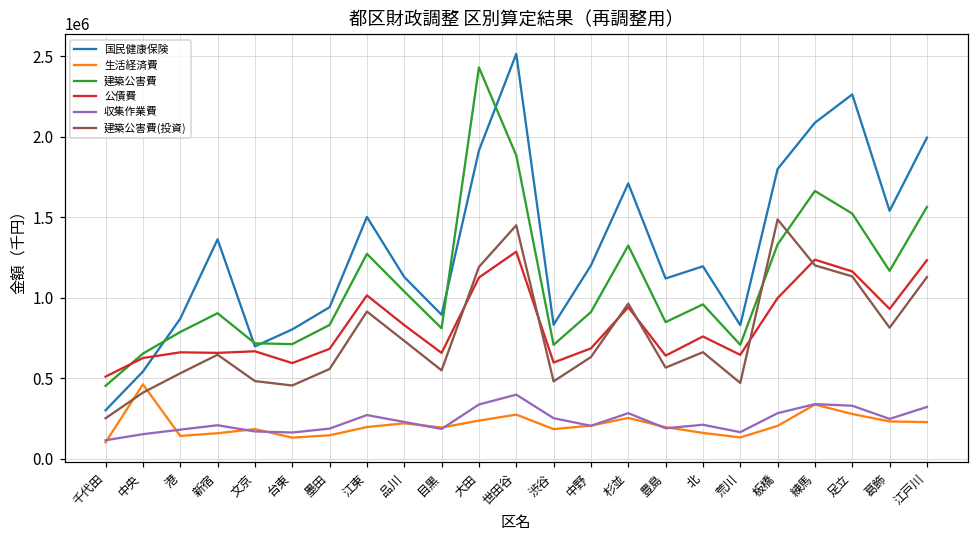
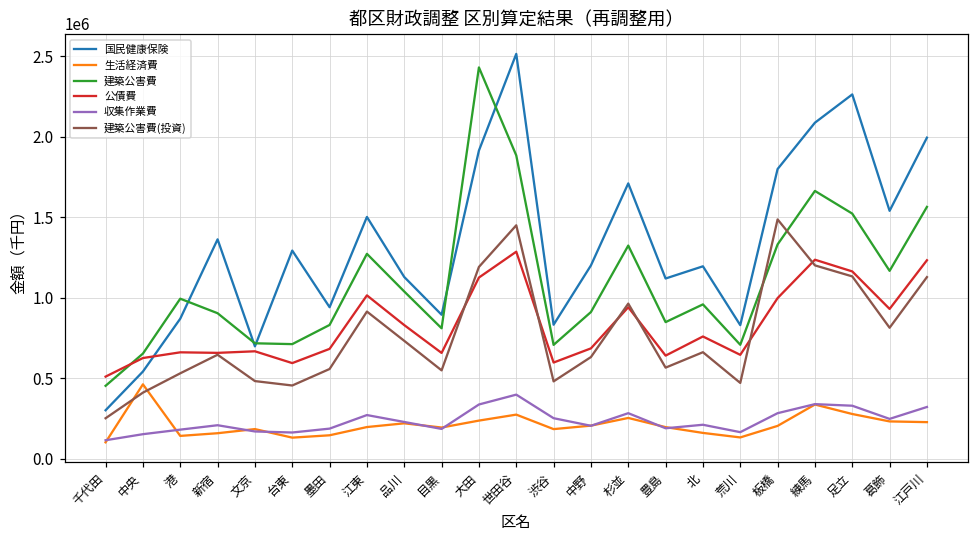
  {
    "国民健康保険": {
      "千代田": 300000,
      "中央": 540000,
      "港": 870000,
      "新宿": 1360000,
      "文京": 700000,
-     "台東": 800000,
+     "台東": 1290000,
      "墨田": 940000,
      "江東": 1500000,
      "品川": 1130000,
      "目黒": 900000,
      "大田": 1920000,
      "世田谷": 2520000,
      "渋谷": 830000,
      "中野": 1200000,
      "杉並": 1710000,
      "豊島": 1120000,
      "北": 1200000,
      "荒川": 830000,
      "板橋": 1800000,
      "練馬": 2090000,
      "足立": 2260000,
      "葛飾": 1540000,
      "江戸川": 2000000
    },
    "生活経済費": {
      "中央": 460000,
      "港": 140000,
      "新宿": 160000,
      "台東": 130000,
      "墨田": 150000,
      "江東": 200000,
      "大田": 240000,
      "世田谷": 270000,
      "渋谷": 180000,
      "杉並": 250000,
      "北": 160000,
      "荒川": 130000,
      "板橋": 200000,
      "足立": 280000,
      "江戸川": 230000
    },
    "建築公害費": {
      "千代田": 450000,
      "中央": 650000,
-     "港": 790000,
+     "港": 1000000,
      "新宿": 900000,
      "文京": 720000,
      "台東": 710000,
      "墨田": 830000,
      "江東": 1270000,
      "品川": 1040000,
      "目黒": 810000,
      "大田": 2430000,
      "世田谷": 1890000,
      "渋谷": 710000,
      "中野": 910000,
      "杉並": 1330000,
      "豊島": 850000,
      "北": 960000,
      "荒川": 710000,
      "板橋": 1330000,
      "練馬": 1660000,
      "足立": 1520000,
      "葛飾": 1170000,
      "江戸川": 1570000
    },
    "公債費": {
      "千代田": 510000,
      "中央": 630000,
      "港": 660000,
      "文京": 670000,
      "台東": 600000,
      "墨田": 680000,
      "江東": 1020000,
      "品川": 830000,
      "目黒": 660000,
      "大田": 1130000,
      "世田谷": 1290000,
      "渋谷": 600000,
      "中野": 690000,
      "杉並": 940000,
      "豊島": 640000,
      "北": 760000,
      "荒川": 650000,
      "板橋": 1000000,
      "練馬": 1240000,
      "足立": 1160000,
      "葛飾": 930000,
      "江戸川": 1230000
    },
    "収集作業費": {
      "中央": 150000,
      "港": 180000,
      "新宿": 210000,
      "台東": 160000,
      "墨田": 190000,
      "江東": 270000,
      "大田": 340000,
      "世田谷": 400000,
      "渋谷": 250000,
      "杉並": 280000,
      "北": 210000,
      "荒川": 170000,
      "板橋": 280000,
      "足立": 330000,
      "江戸川": 320000
    },
    "建築公害費(投資)": {
      "千代田": 250000,
      "中央": 410000,
      "港": 530000,
      "文京": 480000,
      "台東": 460000,
      "墨田": 560000,
      "江東": 920000,
      "品川": 730000,
      "目黒": 550000,
      "大田": 1190000,
      "世田谷": 1450000,
      "渋谷": 480000,
      "中野": 630000,
      "杉並": 960000,
      "豊島": 570000,
      "北": 660000,
      "荒川": 470000,
      "板橋": 1490000,
      "練馬": 1200000,
      "足立": 1130000,
      "葛飾": 810000,
      "江戸川": 1130000
    }
  }
